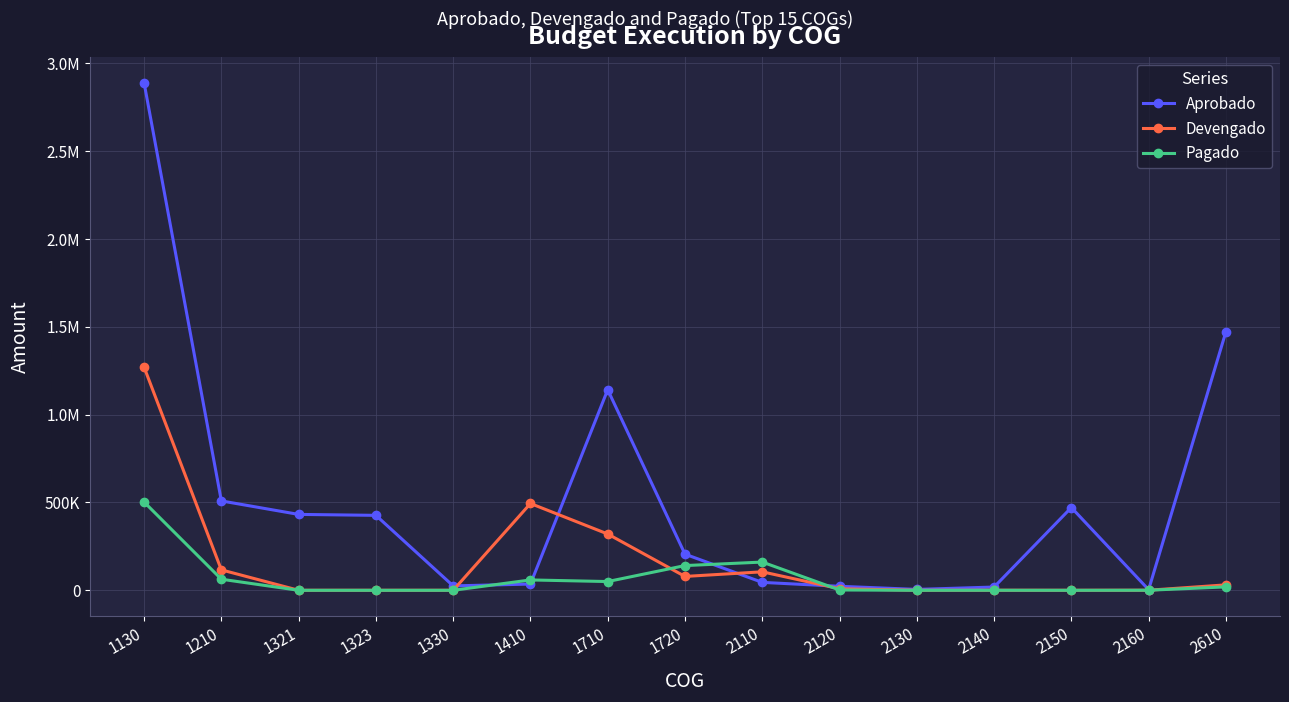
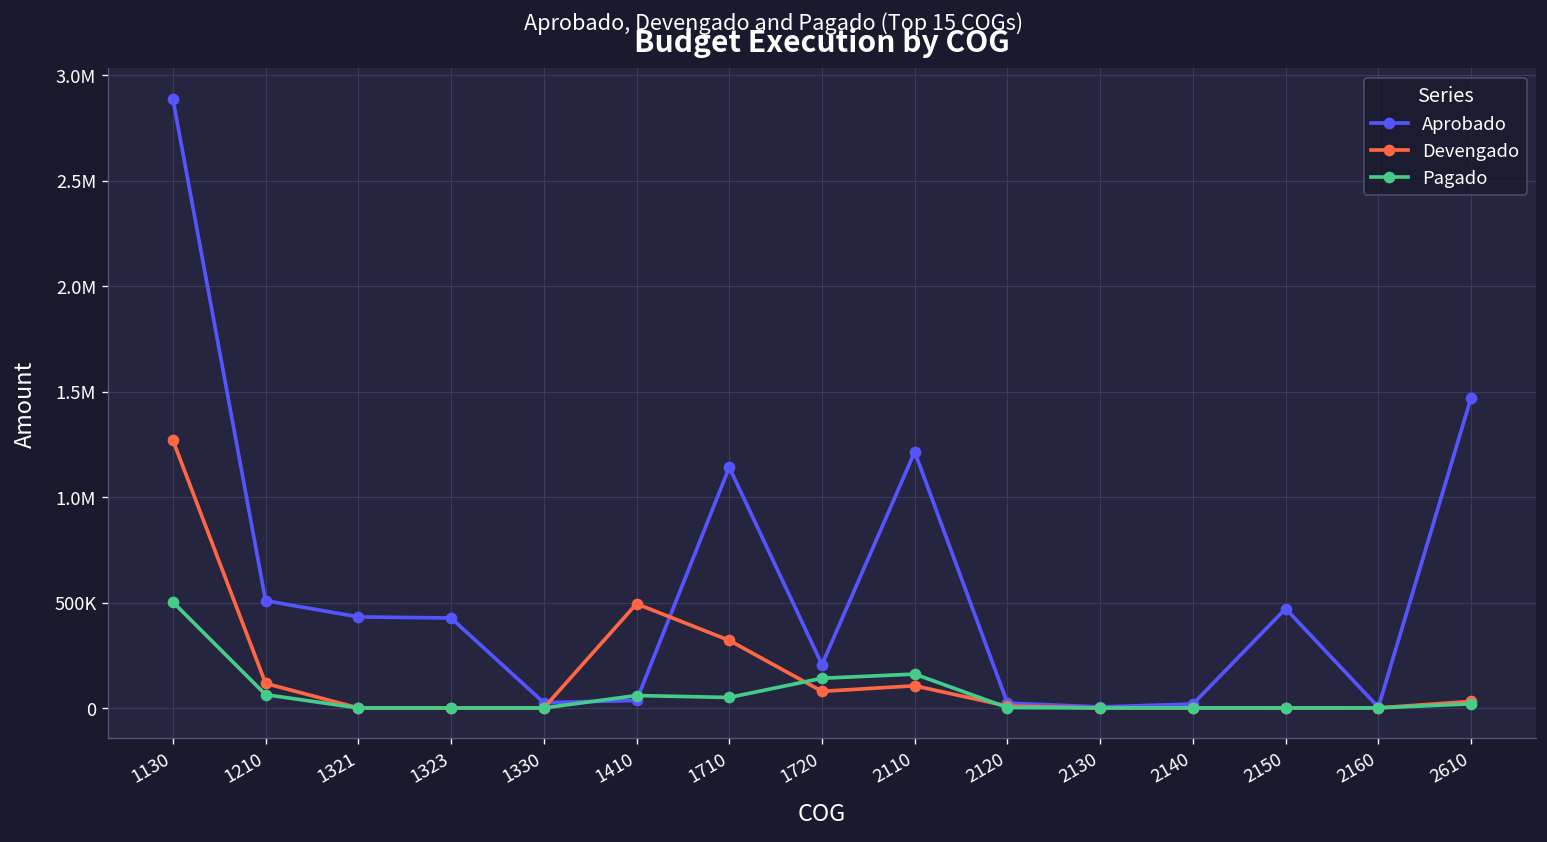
  {
    "Aprobado": {
      "1130": 2890000,
      "1210": 510000,
      "1321": 430000,
      "1323": 430000,
      "1330": 30000,
      "1410": 40000,
      "1710": 1140000,
      "1720": 210000,
-     "2110": 50000,
+     "2110": 1210000,
      "2140": 20000,
      "2150": 470000,
      "2610": 1470000
    },
    "Devengado": {
      "1130": 1270000,
      "1210": 120000,
      "1410": 490000,
      "1710": 320000,
      "1720": 80000,
      "2110": 110000
    },
    "Pagado": {
      "1130": 500000,
      "1210": 60000,
      "1410": 60000,
      "1710": 50000,
      "1720": 140000,
      "2110": 160000
    }
  }
